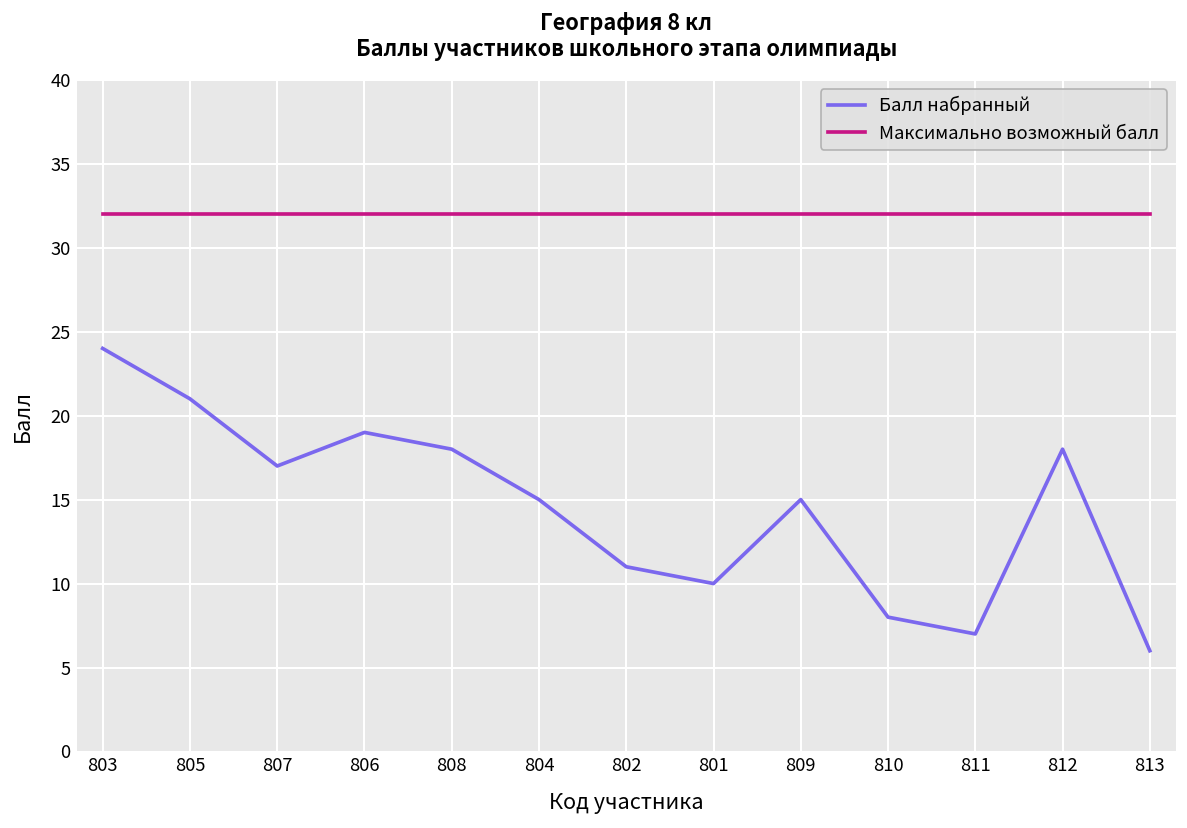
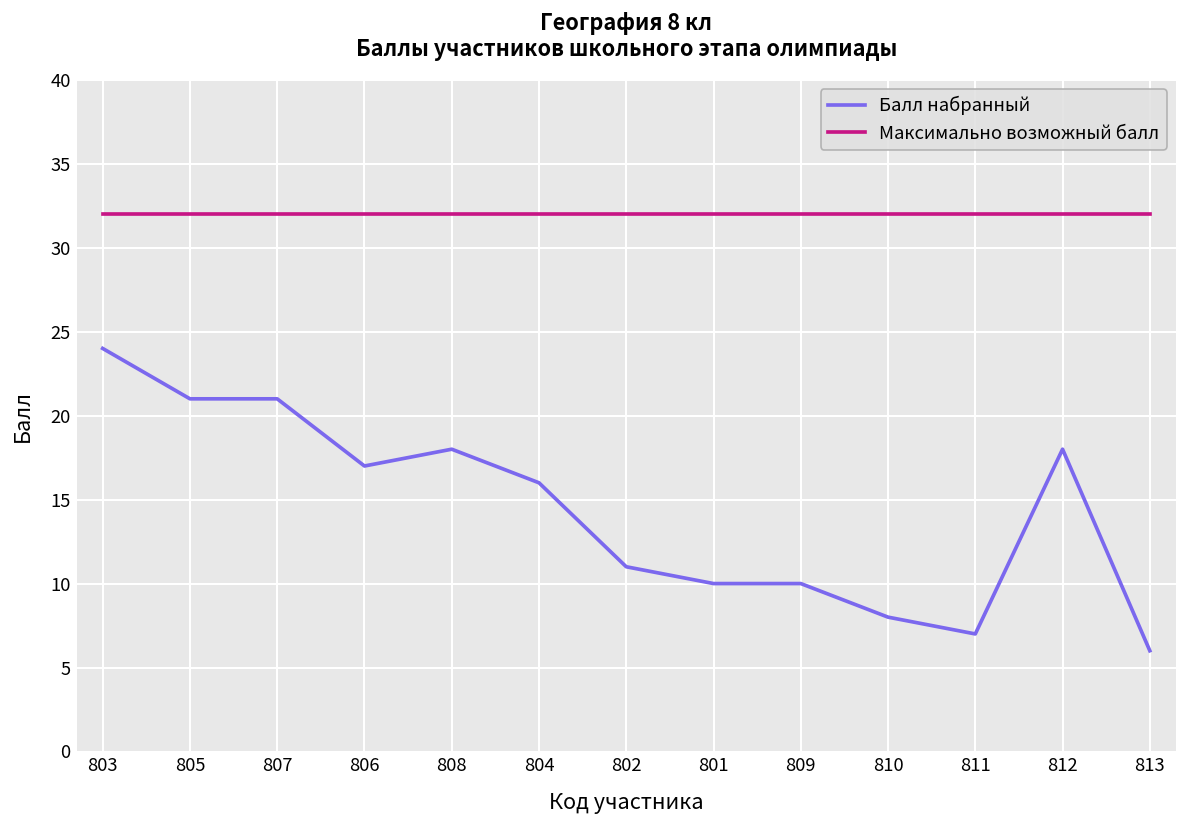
  {
    "Балл набранный": {
      "803": 24,
      "805": 21,
-     "807": 17,
-     "806": 19,
+     "807": 21,
+     "806": 17,
      "808": 18,
-     "804": 15,
+     "804": 16,
      "802": 11,
      "801": 10,
-     "809": 15,
+     "809": 10,
      "810": 8,
      "811": 7,
      "812": 18,
      "813": 6
    },
    "Максимально возможный балл": {
      "803": 32,
      "805": 32,
      "807": 32,
      "806": 32,
      "808": 32,
      "804": 32,
      "802": 32,
      "801": 32,
      "809": 32,
      "810": 32,
      "811": 32,
      "812": 32,
      "813": 32
    }
  }
